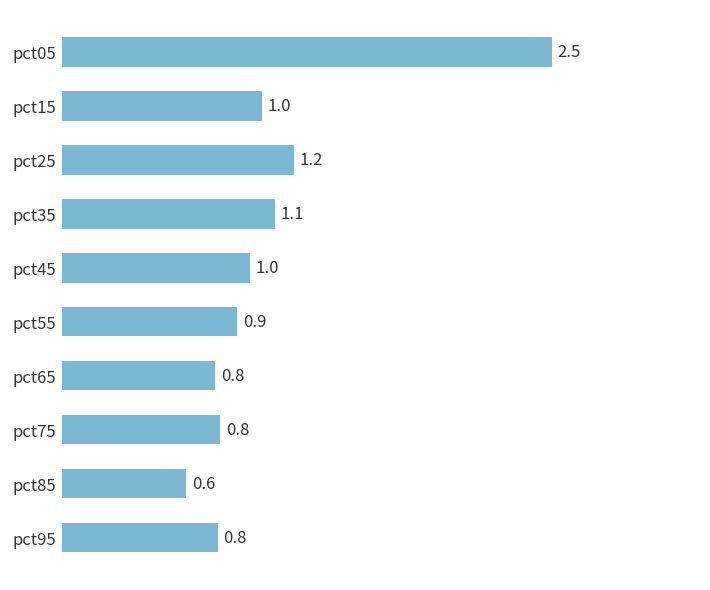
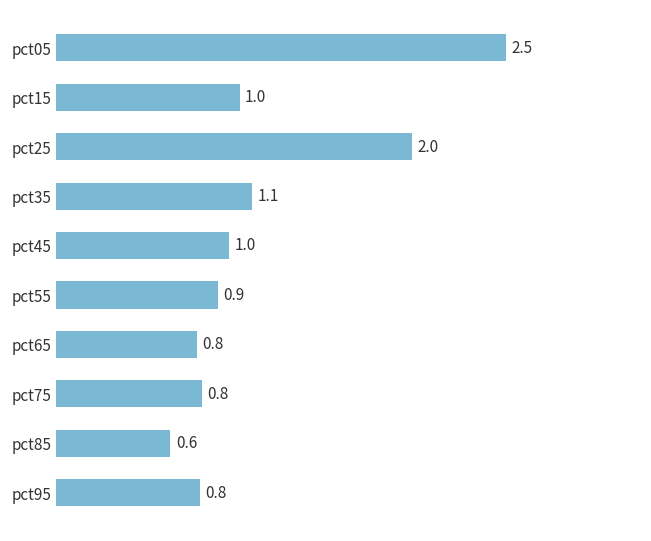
  {
    "pct05": 2.5,
    "pct15": 1.0,
-   "pct25": 1.2,
+   "pct25": 2.0,
    "pct35": 1.1,
    "pct45": 1.0,
    "pct55": 0.9,
    "pct65": 0.8,
    "pct75": 0.8,
    "pct85": 0.6,
    "pct95": 0.8
  }
